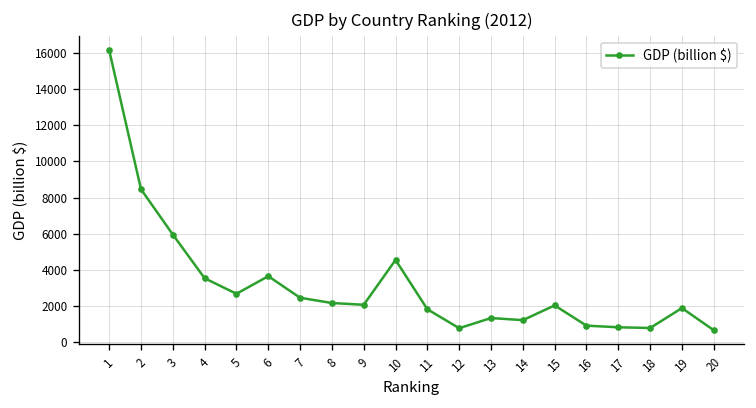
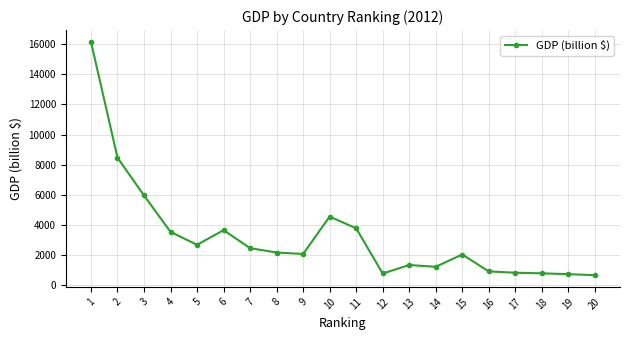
  {
    "1": 16200,
    "2": 8500,
    "3": 6000,
    "4": 3500,
    "5": 2700,
    "6": 3700,
    "7": 2500,
    "8": 2200,
    "9": 2100,
    "10": 4600,
-   "11": 1800,
+   "11": 3800,
    "12": 800,
    "13": 1300,
    "14": 1200,
    "15": 2000,
    "16": 900,
    "17": 800,
    "18": 800,
-   "19": 1900,
+   "19": 700,
    "20": 700
  }
